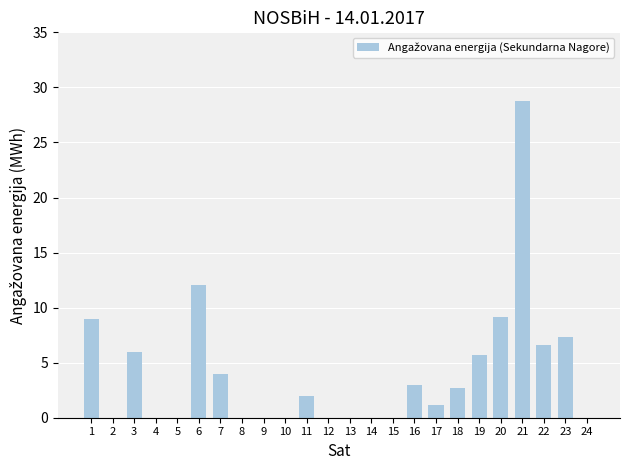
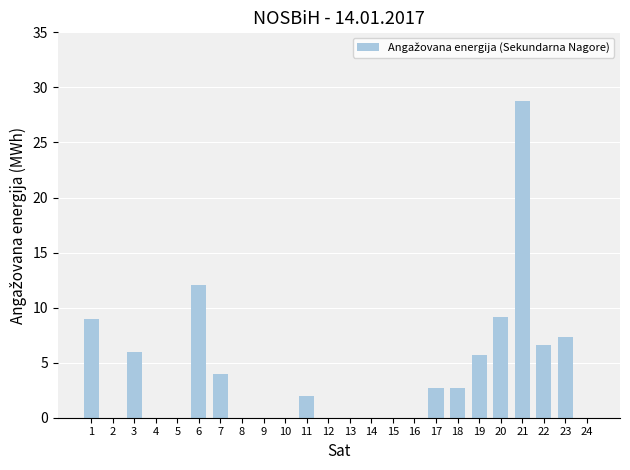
  {
    "1": 9.0,
    "2": 0.0,
    "3": 6.0,
    "4": 0.0,
    "5": 0.0,
    "6": 12.0,
    "7": 4.0,
    "8": 0.0,
    "9": 0.0,
    "10": 0.0,
    "11": 2.0,
    "12": 0.0,
    "13": 0.0,
    "14": 0.0,
    "15": 0.0,
-   "16": 3,
-   "17": 1.1,
+   "16": 0,
+   "17": 2.7,
    "18": 2.7,
    "19": 5.7,
    "20": 9.2,
    "21": 28.7,
    "22": 6.6,
    "23": 7.4,
    "24": 0.0
  }
